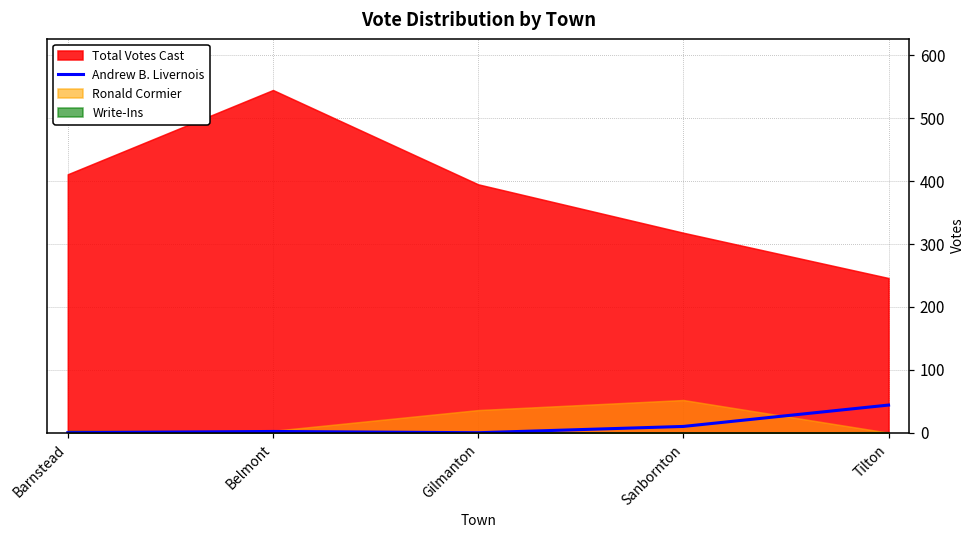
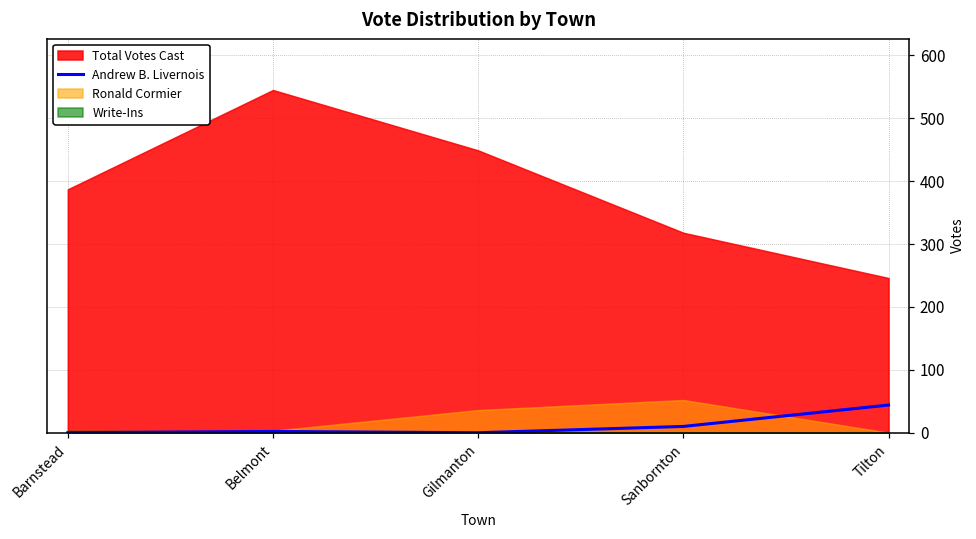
  {
    "Total Votes Cast": {
-     "Barnstead": 410,
+     "Barnstead": 390,
      "Belmont": 550,
-     "Gilmanton": 400,
+     "Gilmanton": 450,
      "Sanbornton": 320,
      "Tilton": 250
    },
    "Andrew B. Livernois": {
      "Sanbornton": 10,
      "Tilton": 40
    },
    "Ronald Cormier": {
      "Gilmanton": 40,
      "Sanbornton": 50
    },
    "Write-Ins": {
      "Sanbornton": 0
    }
  }
